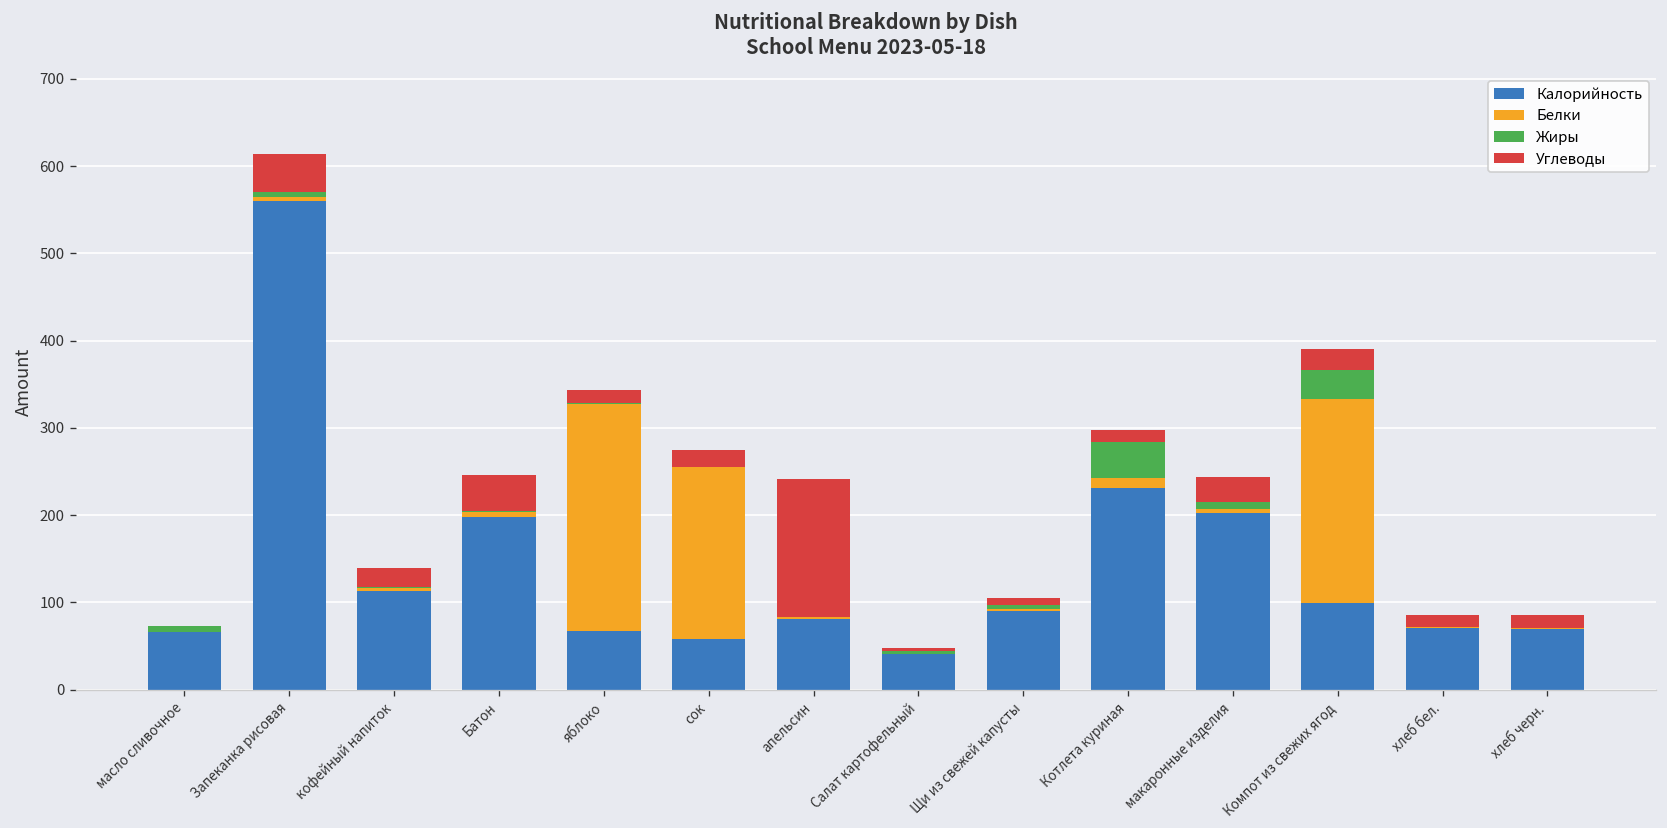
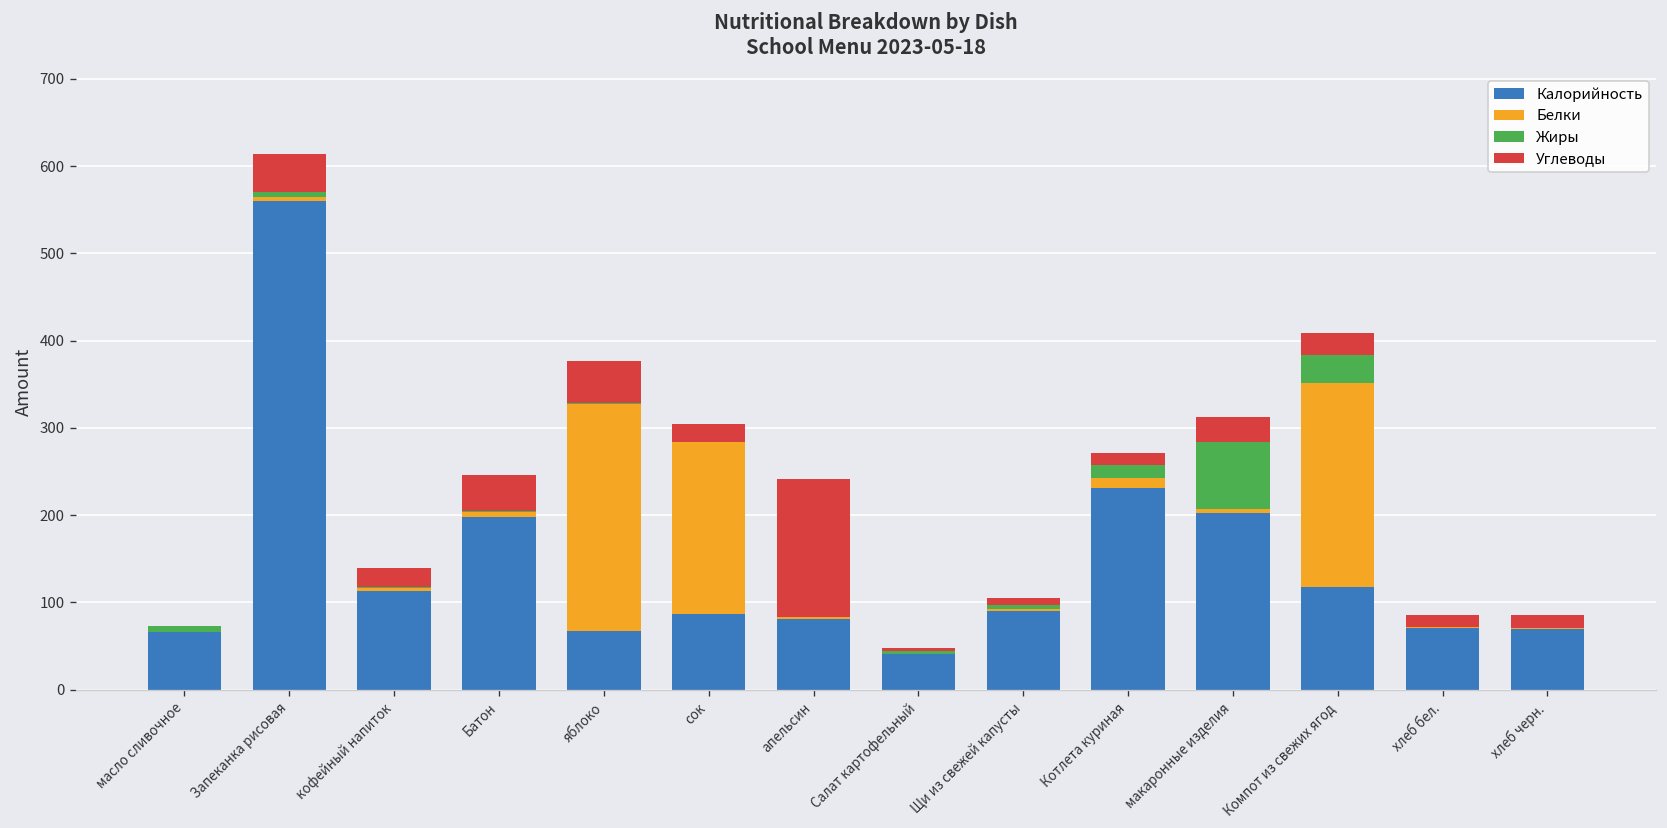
  {
    "Калорийность": {
      "масло сливочное": 70,
      "Запеканка рисовая": 560,
      "кофейный напиток": 110,
      "Батон": 200,
      "яблоко": 70,
-     "сок": 60,
+     "сок": 90,
      "апельсин": 80,
      "Салат картофельный": 40,
      "Щи из свежей капусты": 90,
      "Котлета куриная": 230,
      "макаронные изделия": 200,
-     "Компот из свежих ягод": 100,
+     "Компот из свежих ягод": 120,
      "хлеб бел.": 70,
      "хлеб черн.": 70
    },
    "Белки": {
      "масло сливочное": 0,
      "Запеканка рисовая": 10,
      "Батон": 10,
      "яблоко": 260,
      "сок": 200,
      "Салат картофельный": 0,
      "Котлета куриная": 10,
      "макаронные изделия": 10,
      "Компот из свежих ягод": 230
    },
    "Жиры": {
      "масло сливочное": 10,
      "Запеканка рисовая": 10,
      "сок": 0,
      "апельсин": 0,
      "Щи из свежей капусты": 10,
-     "Котлета куриная": 40,
-     "макаронные изделия": 10,
+     "Котлета куриная": 10,
+     "макаронные изделия": 80,
      "Компот из свежих ягод": 30,
      "хлеб бел.": 0,
      "хлеб черн.": 0
    },
    "Углеводы": {
      "масло сливочное": 0,
      "Запеканка рисовая": 40,
      "кофейный напиток": 20,
      "Батон": 40,
-     "яблоко": 20,
+     "яблоко": 50,
      "сок": 20,
      "апельсин": 160,
      "Салат картофельный": 0,
      "Щи из свежей капусты": 10,
      "Котлета куриная": 10,
      "макаронные изделия": 30,
      "Компот из свежих ягод": 30,
      "хлеб бел.": 10,
      "хлеб черн.": 20
    }
  }
